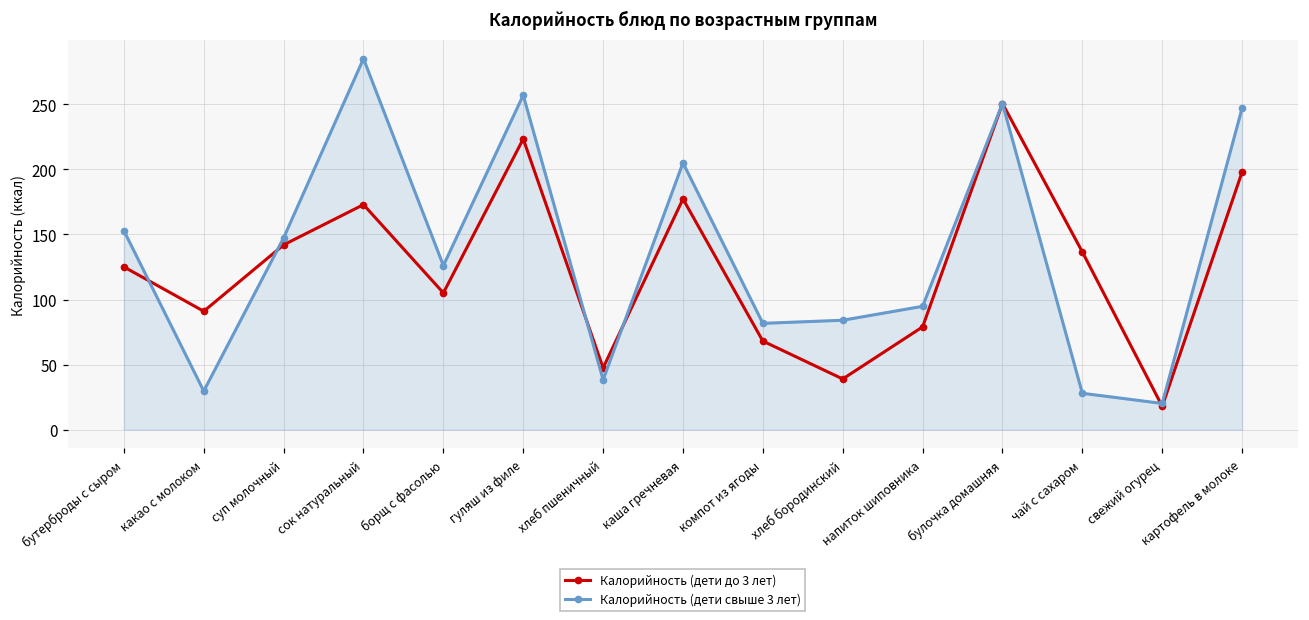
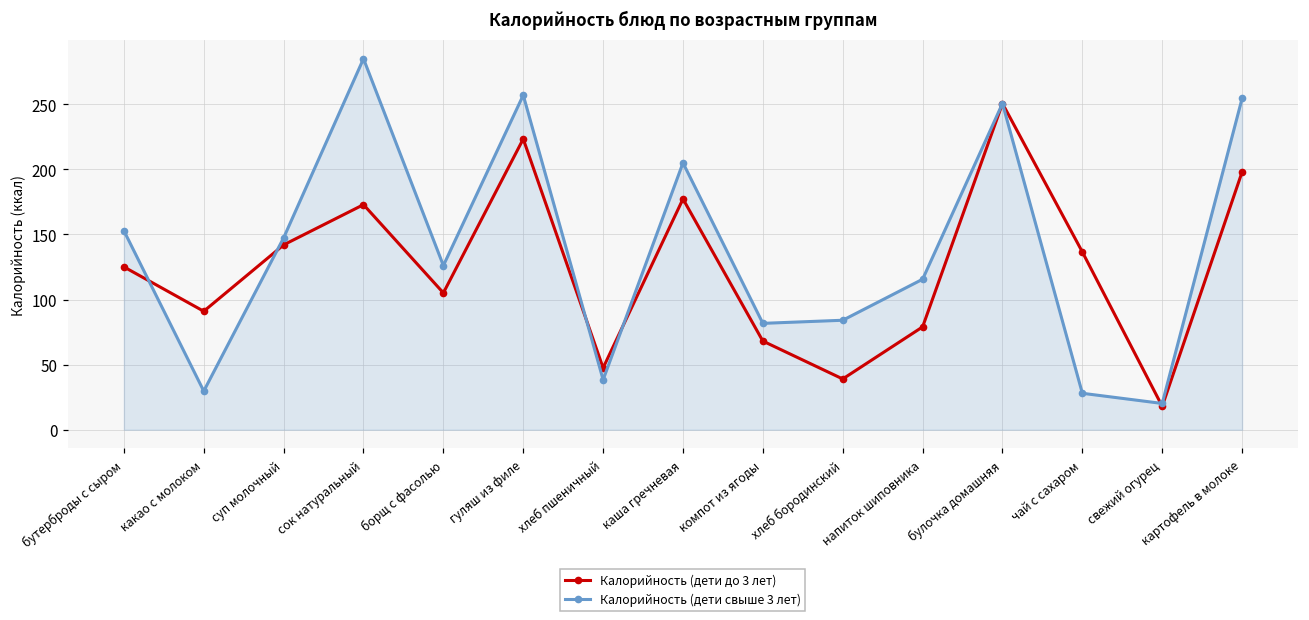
  {
    "Калорийность (дети до 3 лет)": {
      "бутерброды с сыром": 125,
      "какао с молоком": 91,
      "суп молочный": 142,
      "сок натуральный": 173,
      "борщ с фасолью": 105,
      "гуляш из филе": 223,
      "хлеб пшеничный": 48,
      "каша гречневая": 177,
      "компот из ягоды": 68,
      "хлеб бородинский": 39,
      "напиток шиповника": 79,
      "чай с сахаром": 137,
      "свежий огурец": 18,
      "картофель в молоке": 198
    },
    "Калорийность (дети свыше 3 лет)": {
      "бутерброды с сыром": 153,
      "какао с молоком": 30,
      "суп молочный": 147,
      "сок натуральный": 285,
      "борщ с фасолью": 126,
      "гуляш из филе": 257,
      "хлеб пшеничный": 38,
      "каша гречневая": 205,
      "компот из ягоды": 82,
      "хлеб бородинский": 84,
-     "напиток шиповника": 95,
+     "напиток шиповника": 116,
      "чай с сахаром": 28,
      "свежий огурец": 20,
-     "картофель в молоке": 247
+     "картофель в молоке": 255
    }
  }
